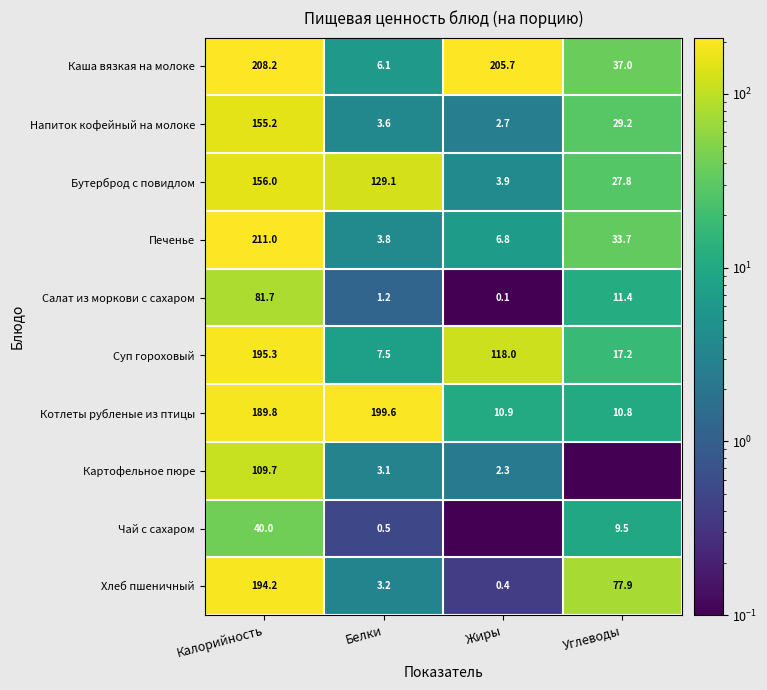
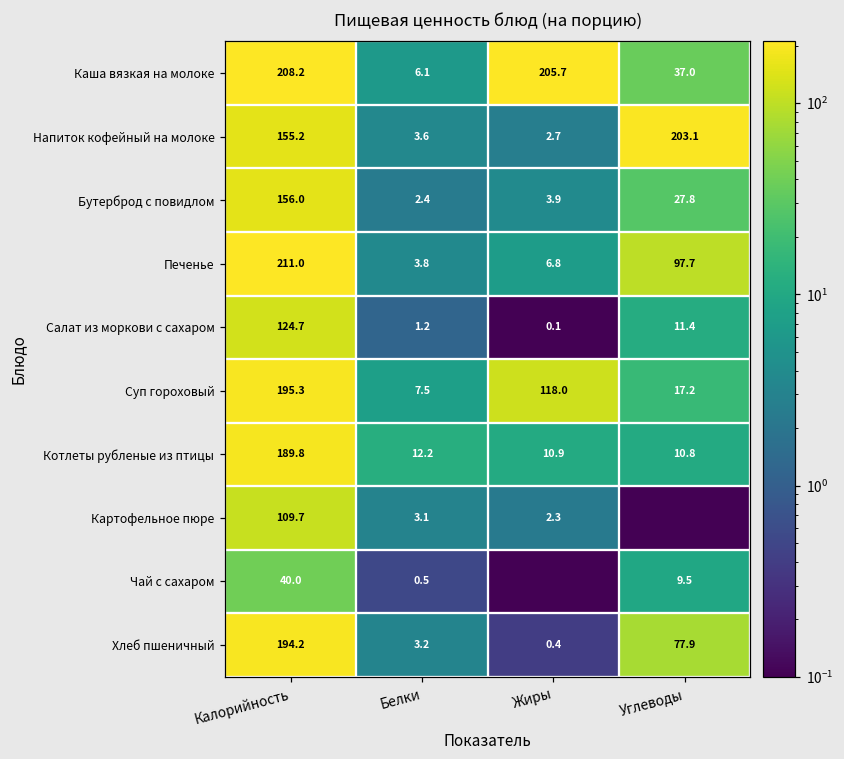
  {
    "Каша вязкая на молоке": {
      "Калорийность": 208.2,
      "Белки": 6.1,
      "Жиры": 205.7,
      "Углеводы": 37.0
    },
    "Напиток кофейный на молоке": {
      "Калорийность": 155.2,
      "Белки": 3.6,
      "Жиры": 2.7,
-     "Углеводы": 29.2
+     "Углеводы": 203.1
    },
    "Бутерброд с повидлом": {
      "Калорийность": 156.0,
-     "Белки": 129.1,
+     "Белки": 2.4,
      "Жиры": 3.9,
      "Углеводы": 27.8
    },
    "Печенье": {
      "Калорийность": 211.0,
      "Белки": 3.8,
      "Жиры": 6.8,
-     "Углеводы": 33.7
+     "Углеводы": 97.7
    },
    "Салат из моркови с сахаром": {
-     "Калорийность": 81.7,
+     "Калорийность": 124.7,
      "Белки": 1.2,
      "Жиры": 0.1,
      "Углеводы": 11.4
    },
    "Суп гороховый": {
      "Калорийность": 195.3,
      "Белки": 7.5,
      "Жиры": 118.0,
      "Углеводы": 17.2
    },
    "Котлеты рубленые из птицы": {
      "Калорийность": 189.8,
-     "Белки": 199.6,
+     "Белки": 12.2,
      "Жиры": 10.9,
      "Углеводы": 10.8
    },
    "Картофельное пюре": {
      "Калорийность": 109.7,
      "Белки": 3.1,
      "Жиры": 2.3
    },
    "Чай с сахаром": {
      "Калорийность": 40.0,
      "Белки": 0.5,
      "Углеводы": 9.5
    },
    "Хлеб пшеничный": {
      "Калорийность": 194.2,
      "Белки": 3.2,
      "Жиры": 0.4,
      "Углеводы": 77.9
    }
  }
